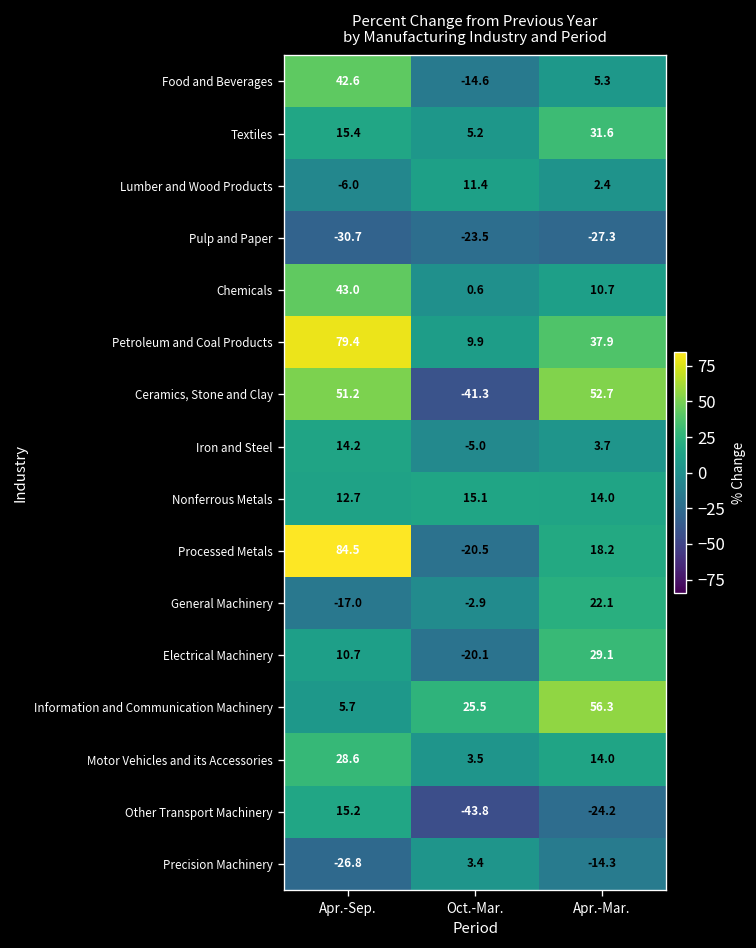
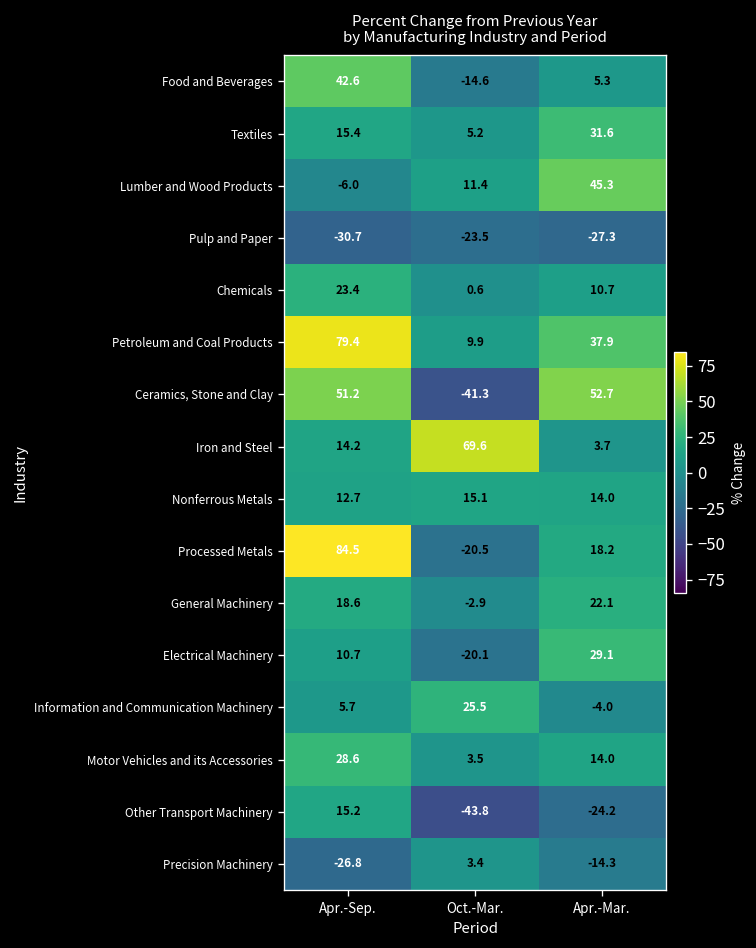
  {
    "Food and Beverages": {
      "Apr.-Sep.": 42.6,
      "Oct.-Mar.": -14.6,
      "Apr.-Mar.": 5.3
    },
    "Textiles": {
      "Apr.-Sep.": 15.4,
      "Oct.-Mar.": 5.2,
      "Apr.-Mar.": 31.6
    },
    "Lumber and Wood Products": {
      "Apr.-Sep.": -6.0,
      "Oct.-Mar.": 11.4,
-     "Apr.-Mar.": 2.4
+     "Apr.-Mar.": 45.3
    },
    "Pulp and Paper": {
      "Apr.-Sep.": -30.7,
      "Oct.-Mar.": -23.5,
      "Apr.-Mar.": -27.3
    },
    "Chemicals": {
-     "Apr.-Sep.": 43.0,
+     "Apr.-Sep.": 23.4,
      "Oct.-Mar.": 0.6,
      "Apr.-Mar.": 10.7
    },
    "Petroleum and Coal Products": {
      "Apr.-Sep.": 79.4,
      "Oct.-Mar.": 9.9,
      "Apr.-Mar.": 37.9
    },
    "Ceramics, Stone and Clay": {
      "Apr.-Sep.": 51.2,
      "Oct.-Mar.": -41.3,
      "Apr.-Mar.": 52.7
    },
    "Iron and Steel": {
      "Apr.-Sep.": 14.2,
-     "Oct.-Mar.": -5.0,
+     "Oct.-Mar.": 69.6,
      "Apr.-Mar.": 3.7
    },
    "Nonferrous Metals": {
      "Apr.-Sep.": 12.7,
      "Oct.-Mar.": 15.1,
      "Apr.-Mar.": 14.0
    },
    "Processed Metals": {
      "Apr.-Sep.": 84.5,
      "Oct.-Mar.": -20.5,
      "Apr.-Mar.": 18.2
    },
    "General Machinery": {
-     "Apr.-Sep.": -17.0,
+     "Apr.-Sep.": 18.6,
      "Oct.-Mar.": -2.9,
      "Apr.-Mar.": 22.1
    },
    "Electrical Machinery": {
      "Apr.-Sep.": 10.7,
      "Oct.-Mar.": -20.1,
      "Apr.-Mar.": 29.1
    },
    "Information and Communication Machinery": {
      "Apr.-Sep.": 5.7,
      "Oct.-Mar.": 25.5,
-     "Apr.-Mar.": 56.3
+     "Apr.-Mar.": -4.0
    },
    "Motor Vehicles and its Accessories": {
      "Apr.-Sep.": 28.6,
      "Oct.-Mar.": 3.5,
      "Apr.-Mar.": 14.0
    },
    "Other Transport Machinery": {
      "Apr.-Sep.": 15.2,
      "Oct.-Mar.": -43.8,
      "Apr.-Mar.": -24.2
    },
    "Precision Machinery": {
      "Apr.-Sep.": -26.8,
      "Oct.-Mar.": 3.4,
      "Apr.-Mar.": -14.3
    }
  }
